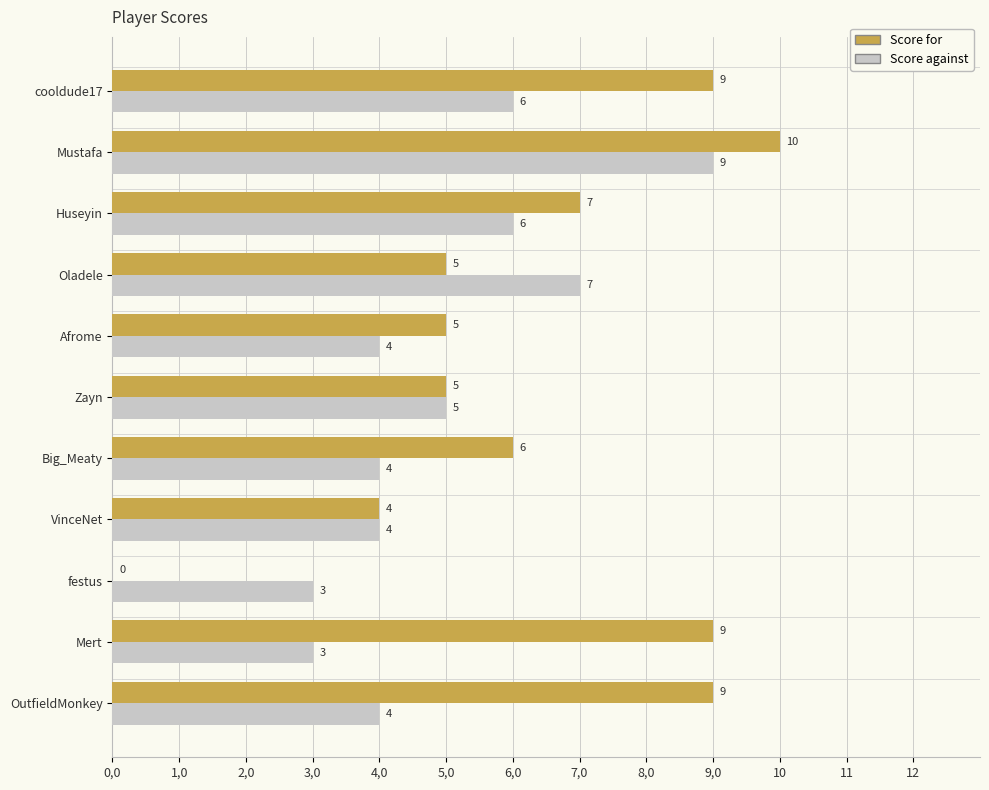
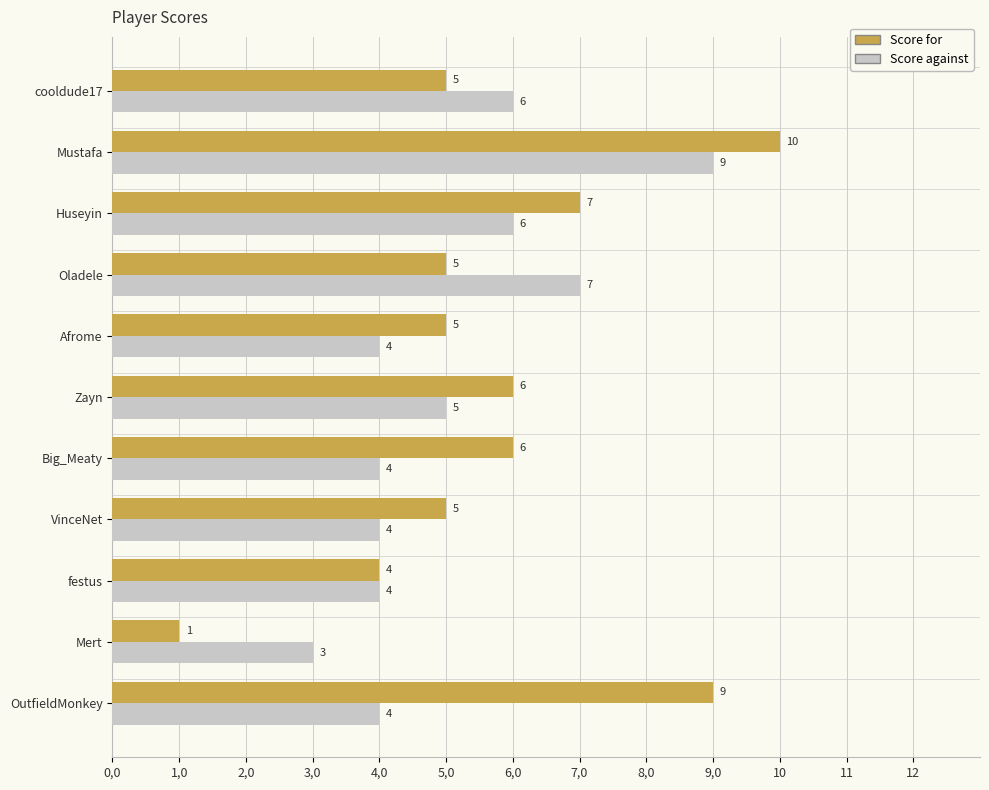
  {
    "Score for": {
-     "cooldude17": 9,
+     "cooldude17": 5,
      "Mustafa": 10,
      "Huseyin": 7,
      "Oladele": 5,
      "Afrome": 5,
-     "Zayn": 5,
+     "Zayn": 6,
      "Big_Meaty": 6,
-     "VinceNet": 4,
-     "festus": 0,
-     "Mert": 9,
+     "VinceNet": 5,
+     "festus": 4,
+     "Mert": 1,
      "OutfieldMonkey": 9
    },
    "Score against": {
      "cooldude17": 6,
      "Mustafa": 9,
      "Huseyin": 6,
      "Oladele": 7,
      "Afrome": 4,
      "Zayn": 5,
      "Big_Meaty": 4,
      "VinceNet": 4,
-     "festus": 3,
+     "festus": 4,
      "Mert": 3,
      "OutfieldMonkey": 4
    }
  }
